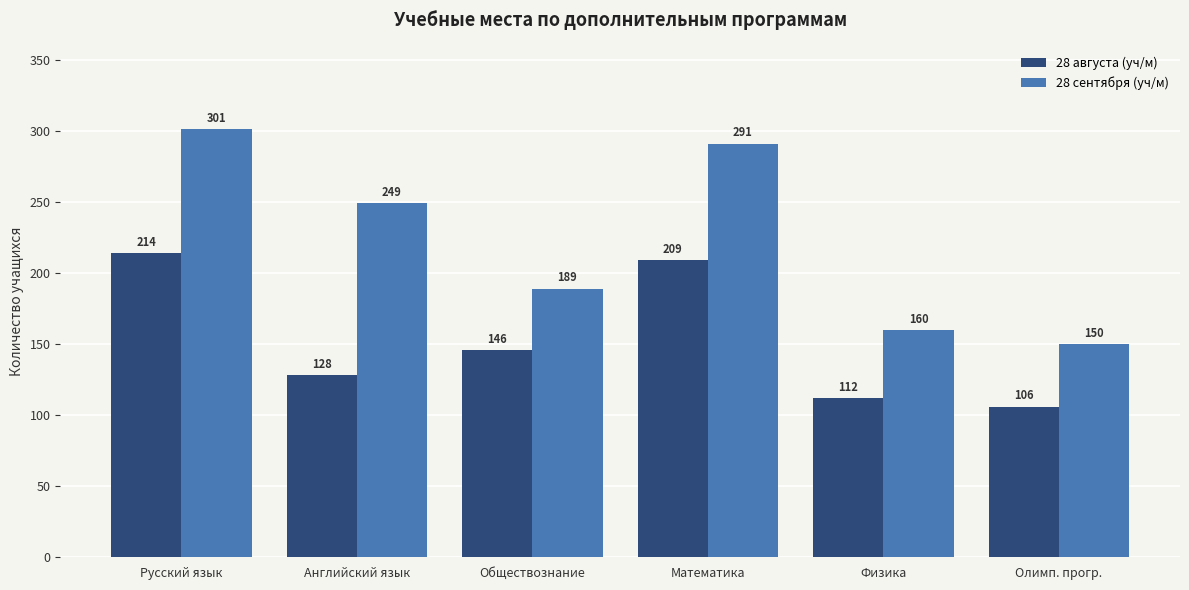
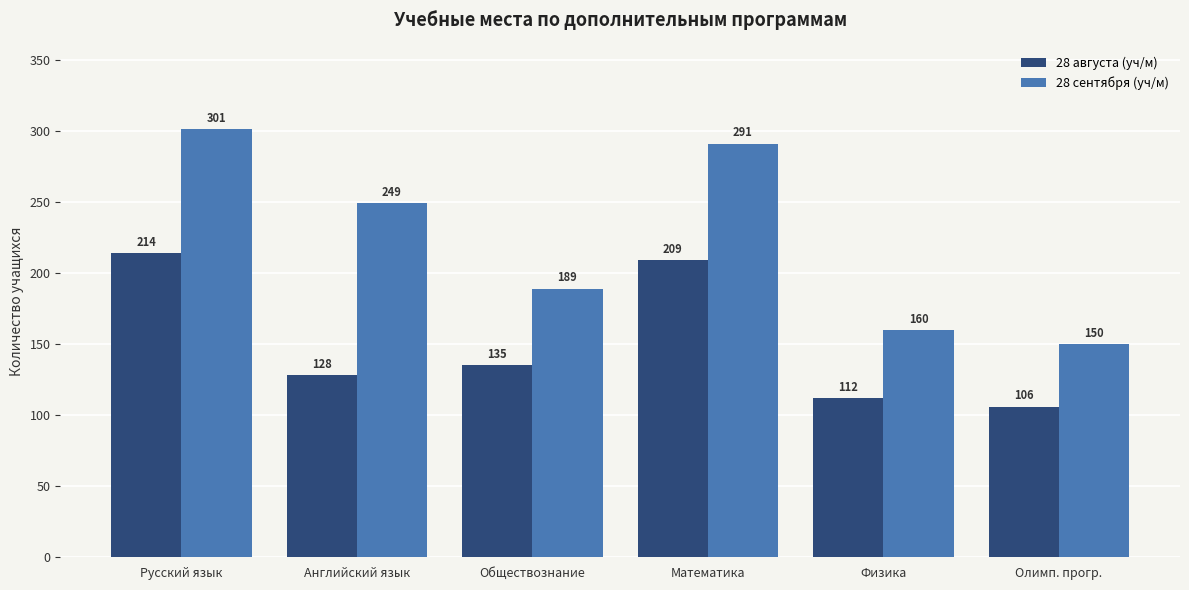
  {
    "28 августа (уч/м)": {
      "Русский язык": 214,
      "Английский язык": 128,
-     "Обществознание": 146,
+     "Обществознание": 135,
      "Математика": 209,
      "Физика": 112,
      "Олимп. прогр.": 106
    },
    "28 сентября (уч/м)": {
      "Русский язык": 301,
      "Английский язык": 249,
      "Обществознание": 189,
      "Математика": 291,
      "Физика": 160,
      "Олимп. прогр.": 150
    }
  }
